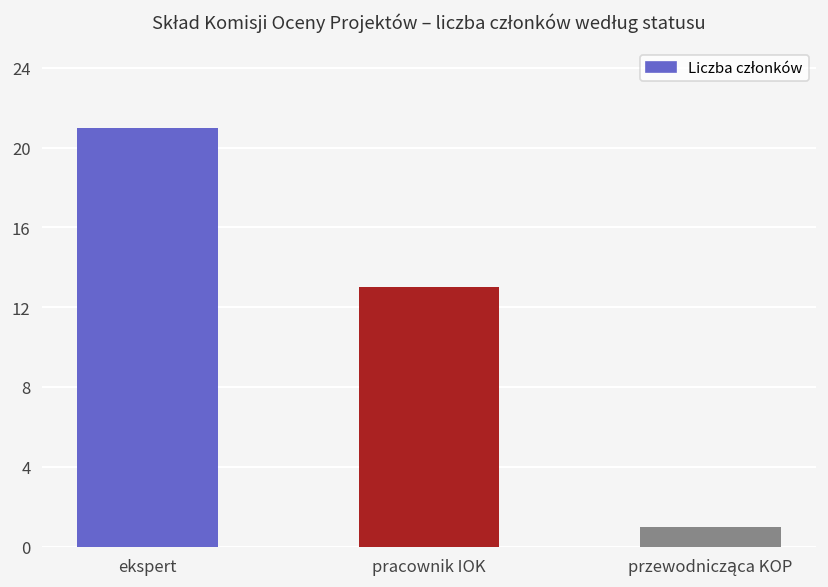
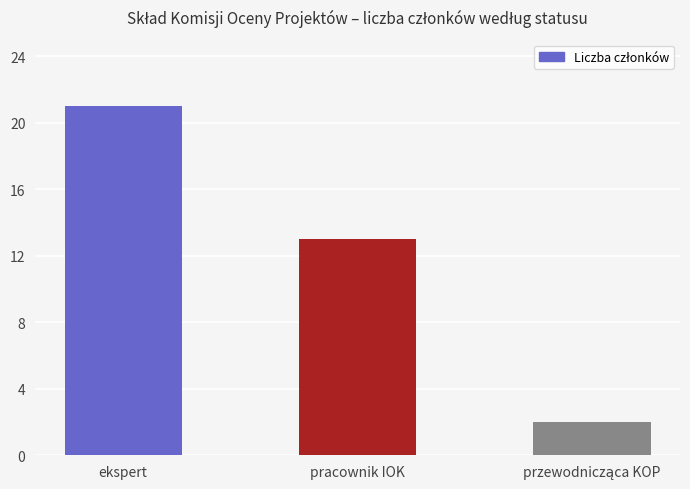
  {
    "ekspert": 21,
    "pracownik IOK": 13,
-   "przewodnicząca KOP": 1
+   "przewodnicząca KOP": 2
  }
